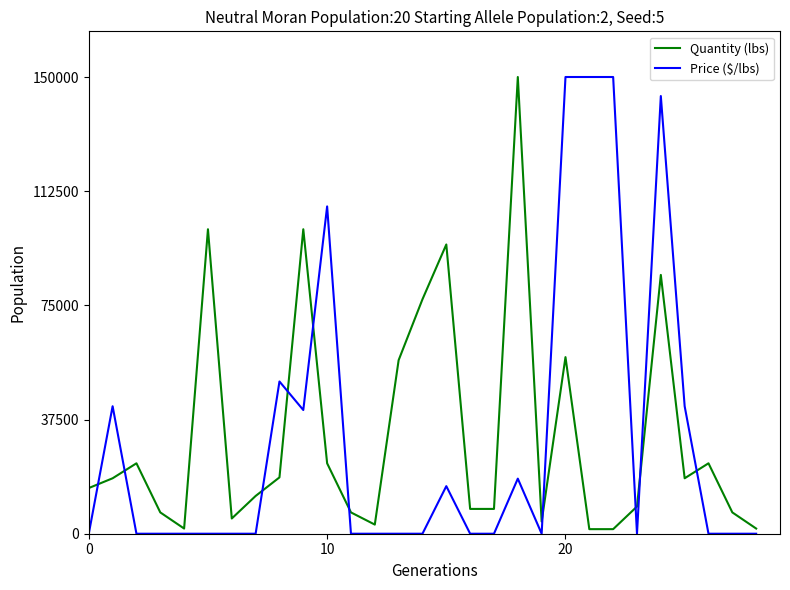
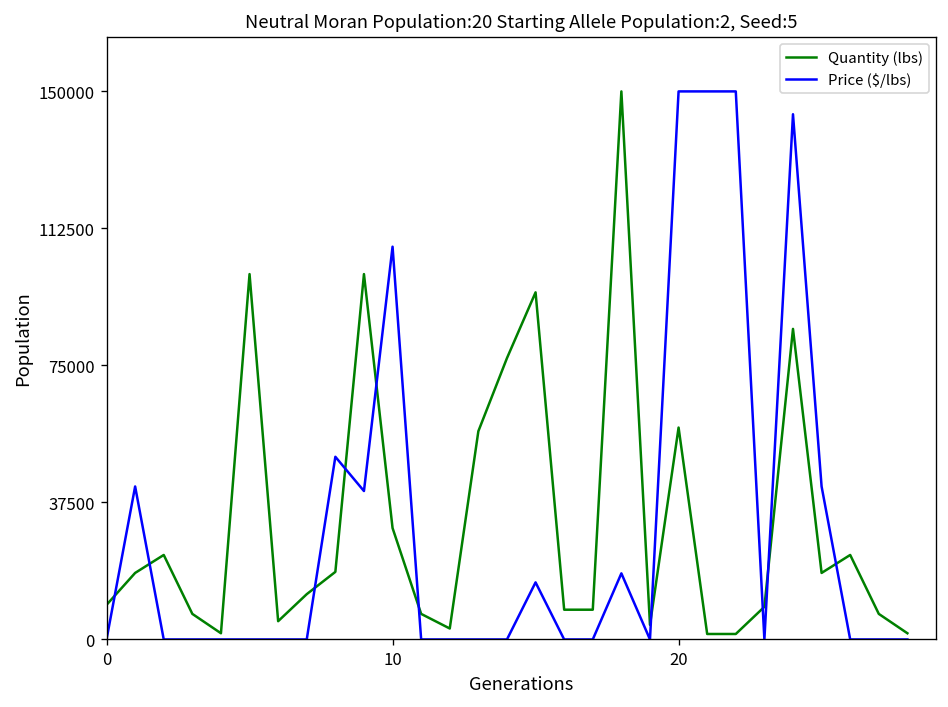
  {
    "Quantity (lbs)": {
-     "0": 15000,
-     "10": 23000,
+     "0": 9000,
+     "10": 30000,
      "20": 58000
    },
    "Price ($/lbs)": {
      "0": 0,
      "10": 108000,
      "20": 150000
    }
  }
